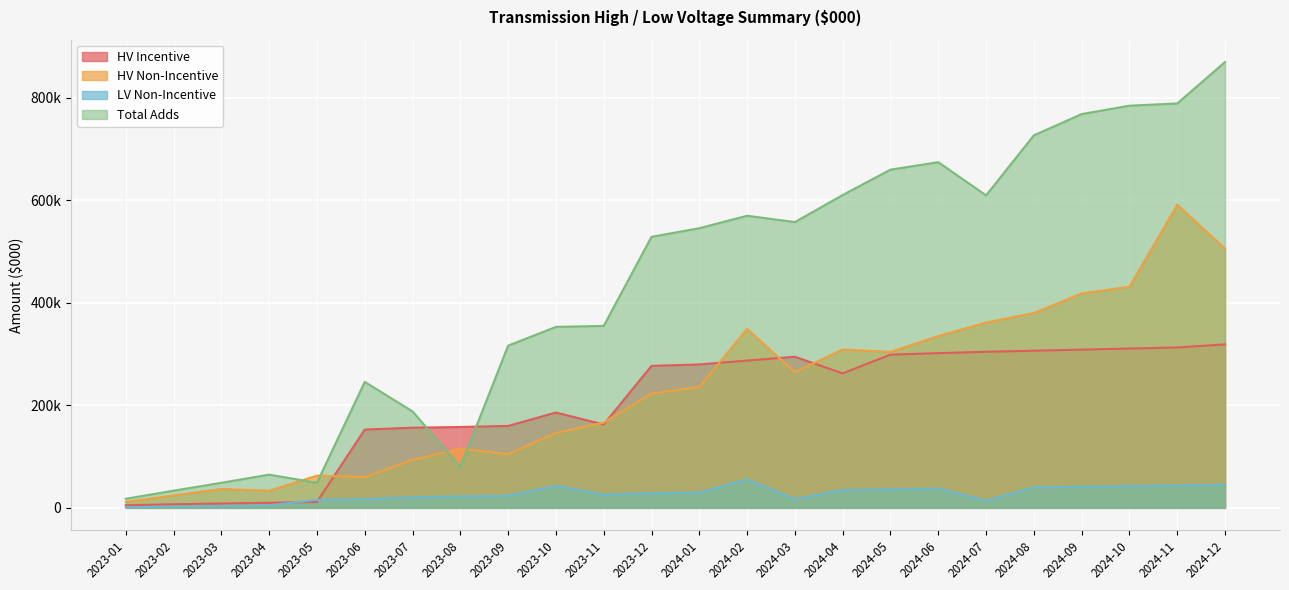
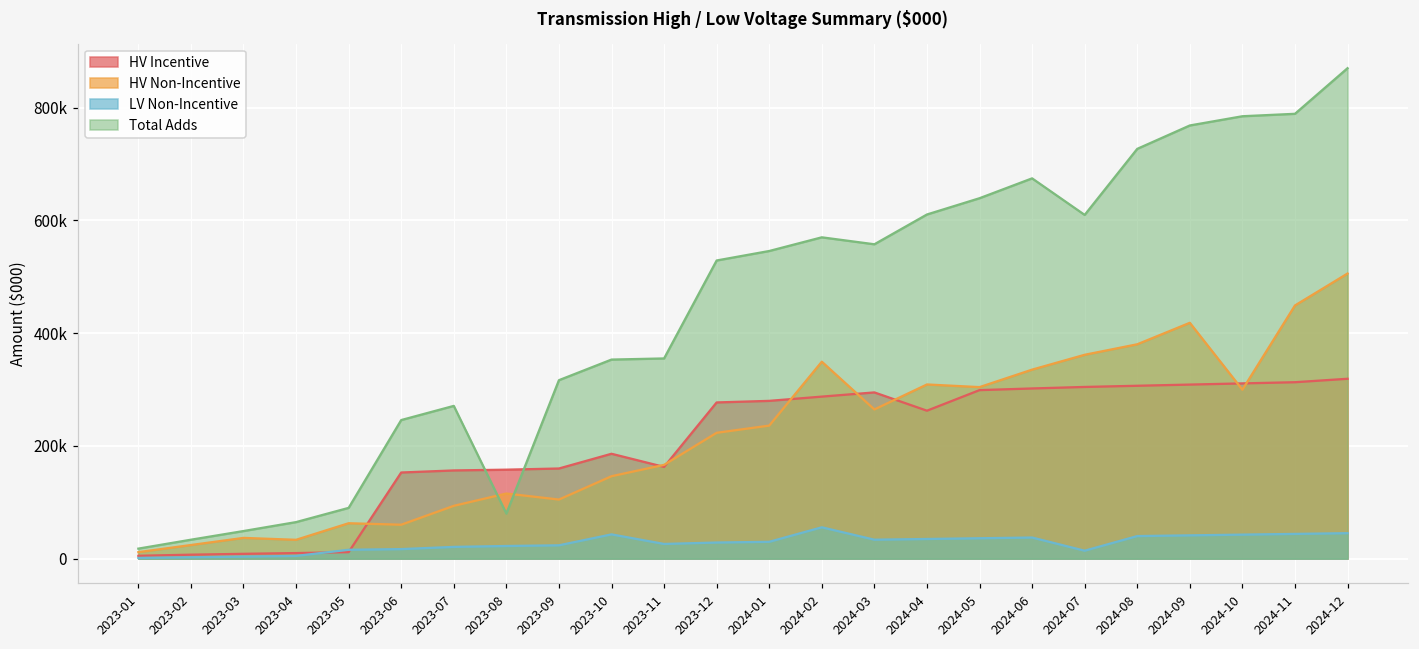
  {
    "HV Incentive": {
      "2023-04": 10000,
      "2023-06": 150000,
      "2023-07": 160000,
      "2023-08": 160000,
      "2023-09": 160000,
      "2023-10": 190000,
      "2023-12": 280000,
      "2024-01": 280000,
      "2024-02": 290000,
      "2024-03": 290000,
      "2024-04": 260000,
      "2024-05": 300000,
      "2024-06": 300000,
      "2024-07": 300000,
      "2024-08": 310000,
      "2024-09": 310000,
      "2024-10": 310000,
      "2024-11": 310000,
      "2024-12": 320000
    },
    "HV Non-Incentive": {
      "2023-01": 10000,
      "2023-02": 20000,
      "2023-03": 40000,
      "2023-04": 30000,
      "2023-05": 60000,
      "2023-06": 60000,
      "2023-07": 90000,
      "2023-08": 120000,
      "2023-09": 100000,
      "2023-10": 150000,
      "2023-12": 220000,
      "2024-01": 240000,
      "2024-02": 350000,
      "2024-03": 260000,
      "2024-04": 310000,
      "2024-05": 300000,
      "2024-06": 340000,
      "2024-07": 360000,
      "2024-08": 380000,
      "2024-09": 420000,
-     "2024-10": 430000,
-     "2024-11": 590000,
+     "2024-10": 300000,
+     "2024-11": 450000,
      "2024-12": 510000
    },
    "LV Non-Incentive": {
      "2023-04": 0,
      "2023-06": 20000,
      "2023-07": 20000,
      "2023-08": 20000,
      "2023-09": 20000,
      "2023-10": 40000,
      "2023-11": 30000,
      "2023-12": 30000,
      "2024-01": 30000,
      "2024-02": 60000,
-     "2024-03": 20000,
+     "2024-03": 30000,
      "2024-04": 30000,
      "2024-05": 40000,
      "2024-06": 40000,
      "2024-07": 10000,
      "2024-08": 40000,
      "2024-09": 40000,
      "2024-10": 40000,
      "2024-11": 40000,
      "2024-12": 50000
    },
    "Total Adds": {
      "2023-01": 20000,
      "2023-02": 30000,
      "2023-03": 50000,
      "2023-04": 60000,
-     "2023-05": 50000,
+     "2023-05": 90000,
      "2023-06": 250000,
-     "2023-07": 190000,
+     "2023-07": 270000,
      "2023-08": 80000,
      "2023-09": 320000,
      "2023-10": 350000,
      "2023-11": 360000,
      "2023-12": 530000,
      "2024-01": 550000,
      "2024-02": 570000,
      "2024-03": 560000,
      "2024-04": 610000,
-     "2024-05": 660000,
+     "2024-05": 640000,
      "2024-06": 670000,
      "2024-07": 610000,
      "2024-08": 730000,
      "2024-09": 770000,
      "2024-10": 780000,
      "2024-11": 790000,
      "2024-12": 870000
    }
  }
